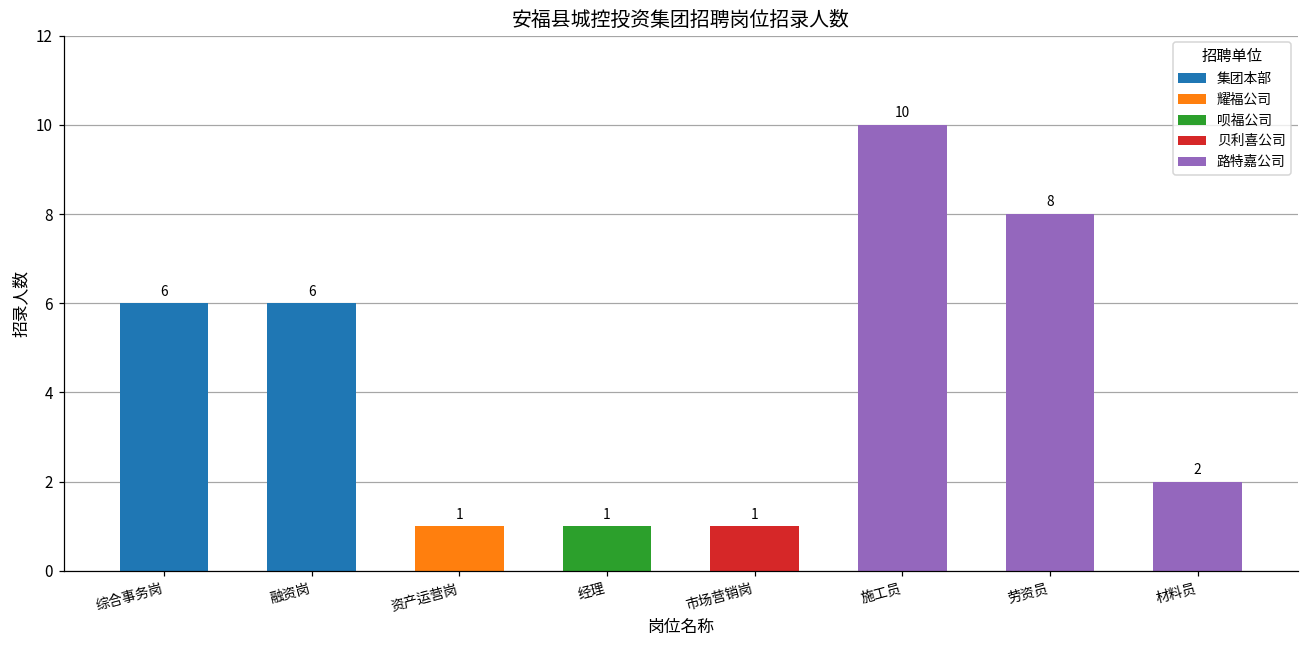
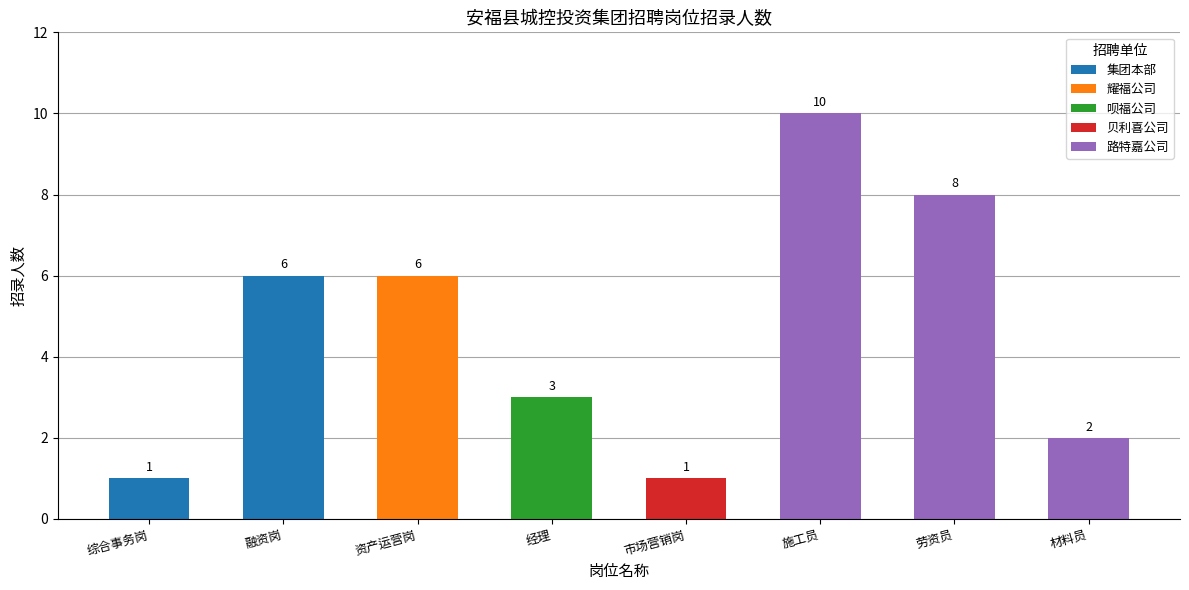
  {
-   "综合事务岗": 6,
+   "综合事务岗": 1,
    "融资岗": 6,
-   "资产运营岗": 1,
-   "经理": 1,
+   "资产运营岗": 6,
+   "经理": 3,
    "市场营销岗": 1,
    "施工员": 10,
    "劳资员": 8,
    "材料员": 2
  }
